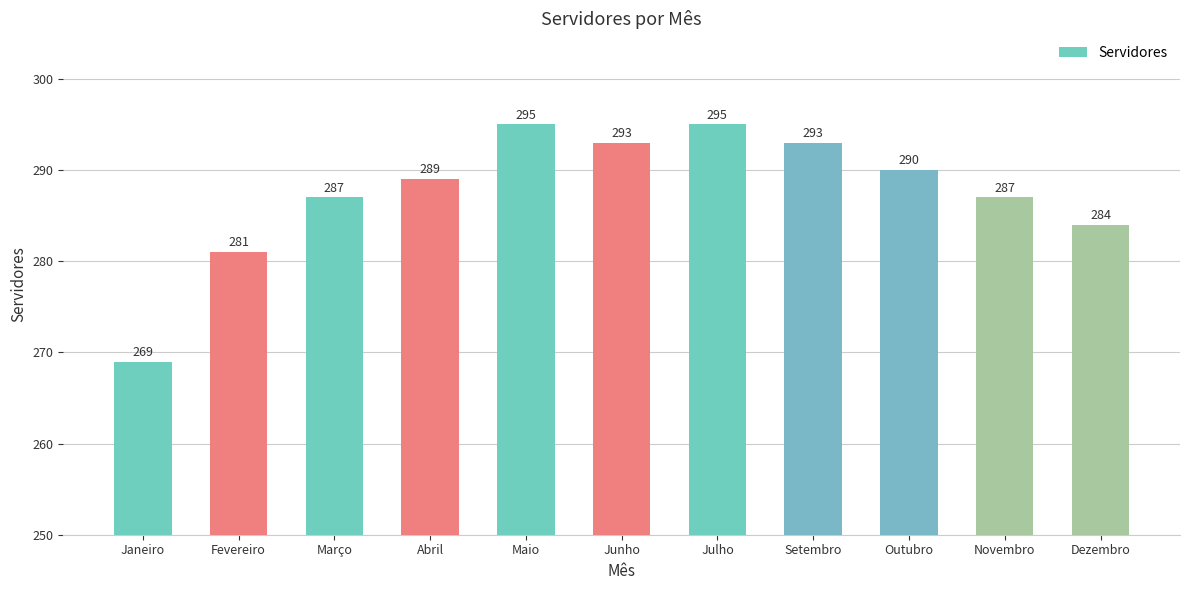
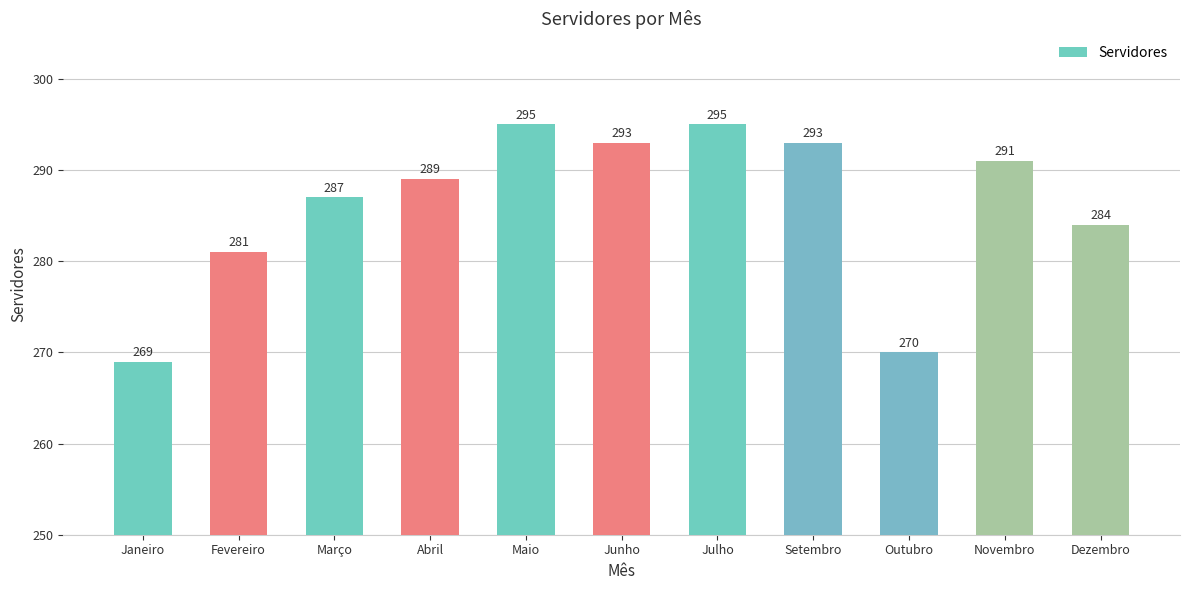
  {
    "Janeiro": 269,
    "Fevereiro": 281,
    "Março": 287,
    "Abril": 289,
    "Maio": 295,
    "Junho": 293,
    "Julho": 295,
    "Setembro": 293,
-   "Outubro": 290,
-   "Novembro": 287,
+   "Outubro": 270,
+   "Novembro": 291,
    "Dezembro": 284
  }
